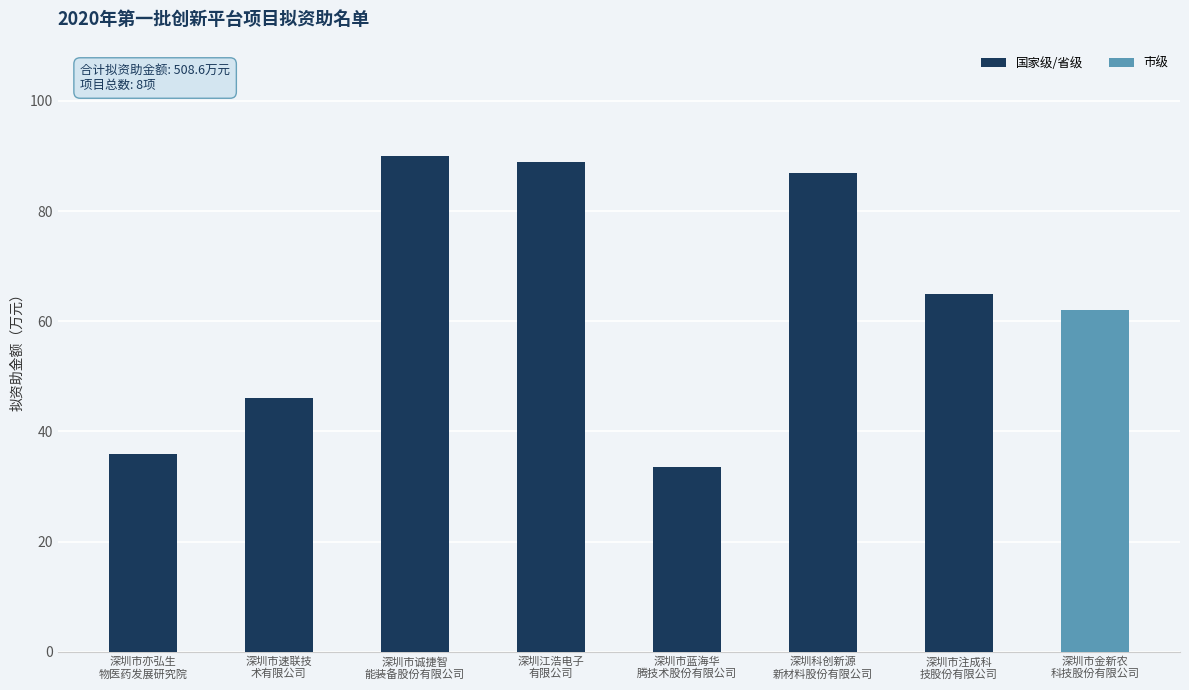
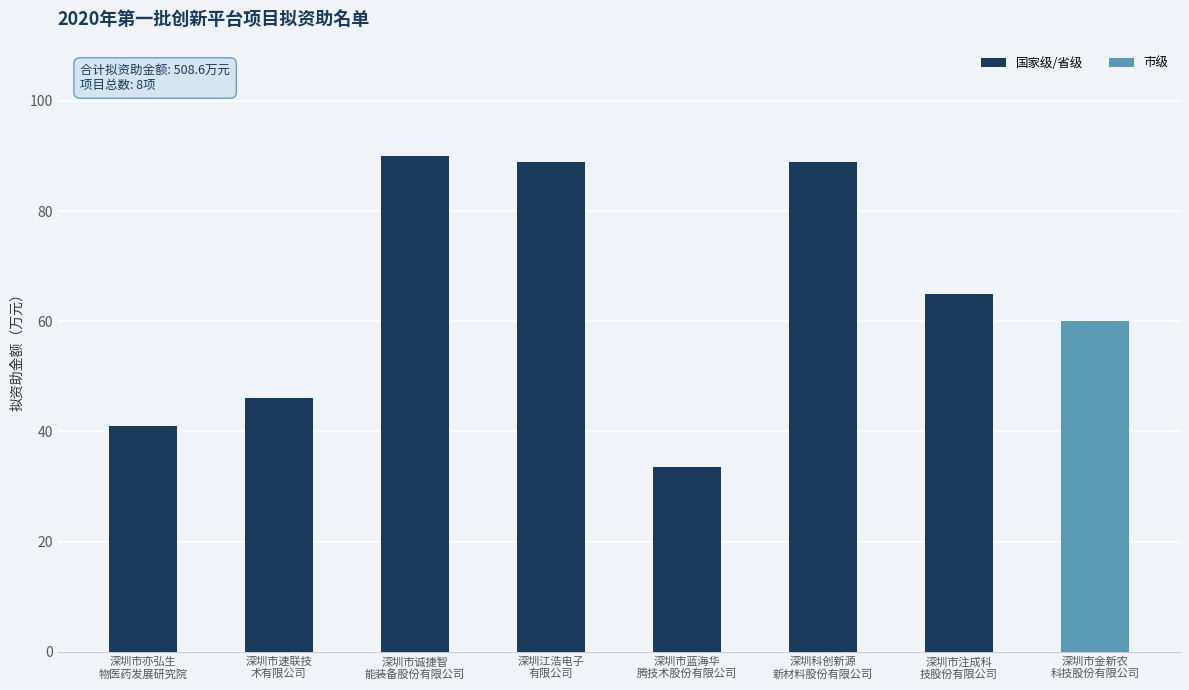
  {
    "国家级/省级": {
-     "深圳市亦弘生 物医药发展研究院": 36,
+     "深圳市亦弘生 物医药发展研究院": 41,
      "深圳市速联技 术有限公司": 46,
      "深圳市诚捷智 能装备股份有限公司": 90,
      "深圳江浩电子 有限公司": 89,
      "深圳市蓝海华 腾技术股份有限公司": 34,
-     "深圳科创新源 新材料股份有限公司": 87,
+     "深圳科创新源 新材料股份有限公司": 89,
      "深圳市注成科 技股份有限公司": 65
    },
    "市级": {
-     "深圳市金新农 科技股份有限公司": 62
+     "深圳市金新农 科技股份有限公司": 60
    }
  }
